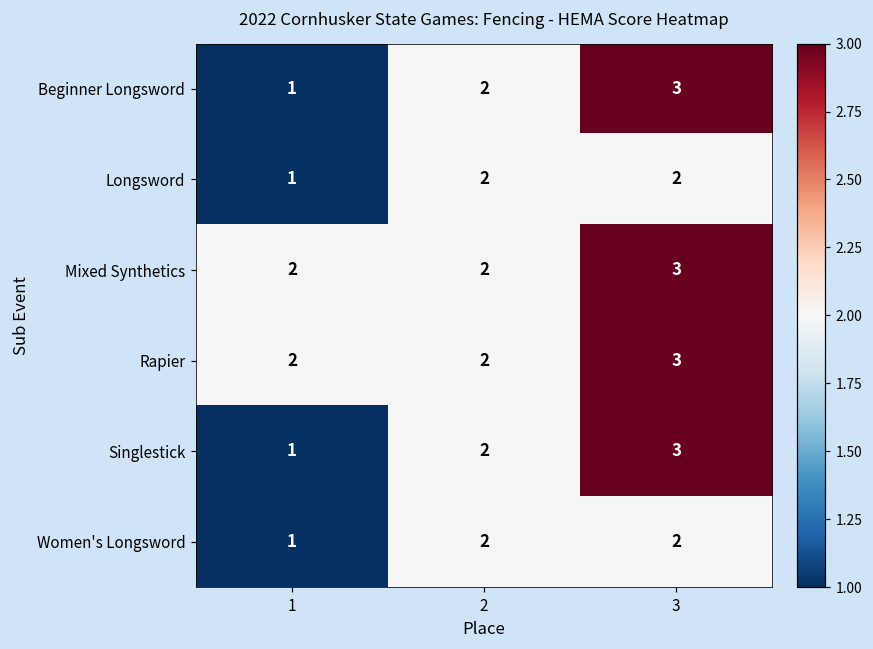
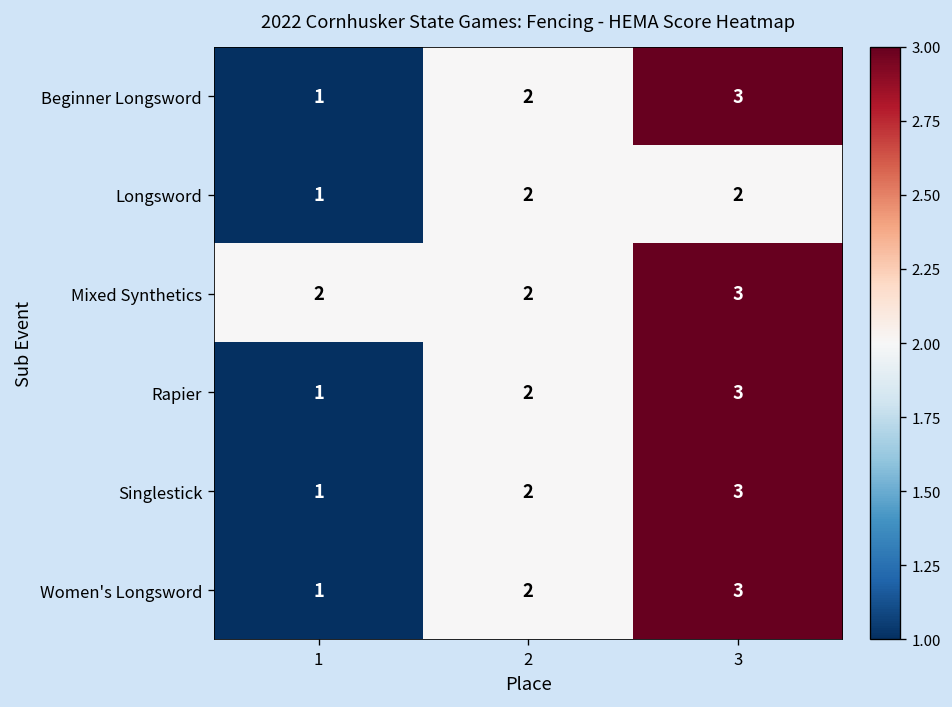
  {
    "Beginner Longsword": {
      "1": 1,
      "2": 2,
      "3": 3
    },
    "Longsword": {
      "1": 1,
      "2": 2,
      "3": 2
    },
    "Mixed Synthetics": {
      "1": 2,
      "2": 2,
      "3": 3
    },
    "Rapier": {
-     "1": 2,
+     "1": 1,
      "2": 2,
      "3": 3
    },
    "Singlestick": {
      "1": 1,
      "2": 2,
      "3": 3
    },
    "Women's Longsword": {
      "1": 1,
      "2": 2,
-     "3": 2
+     "3": 3
    }
  }
